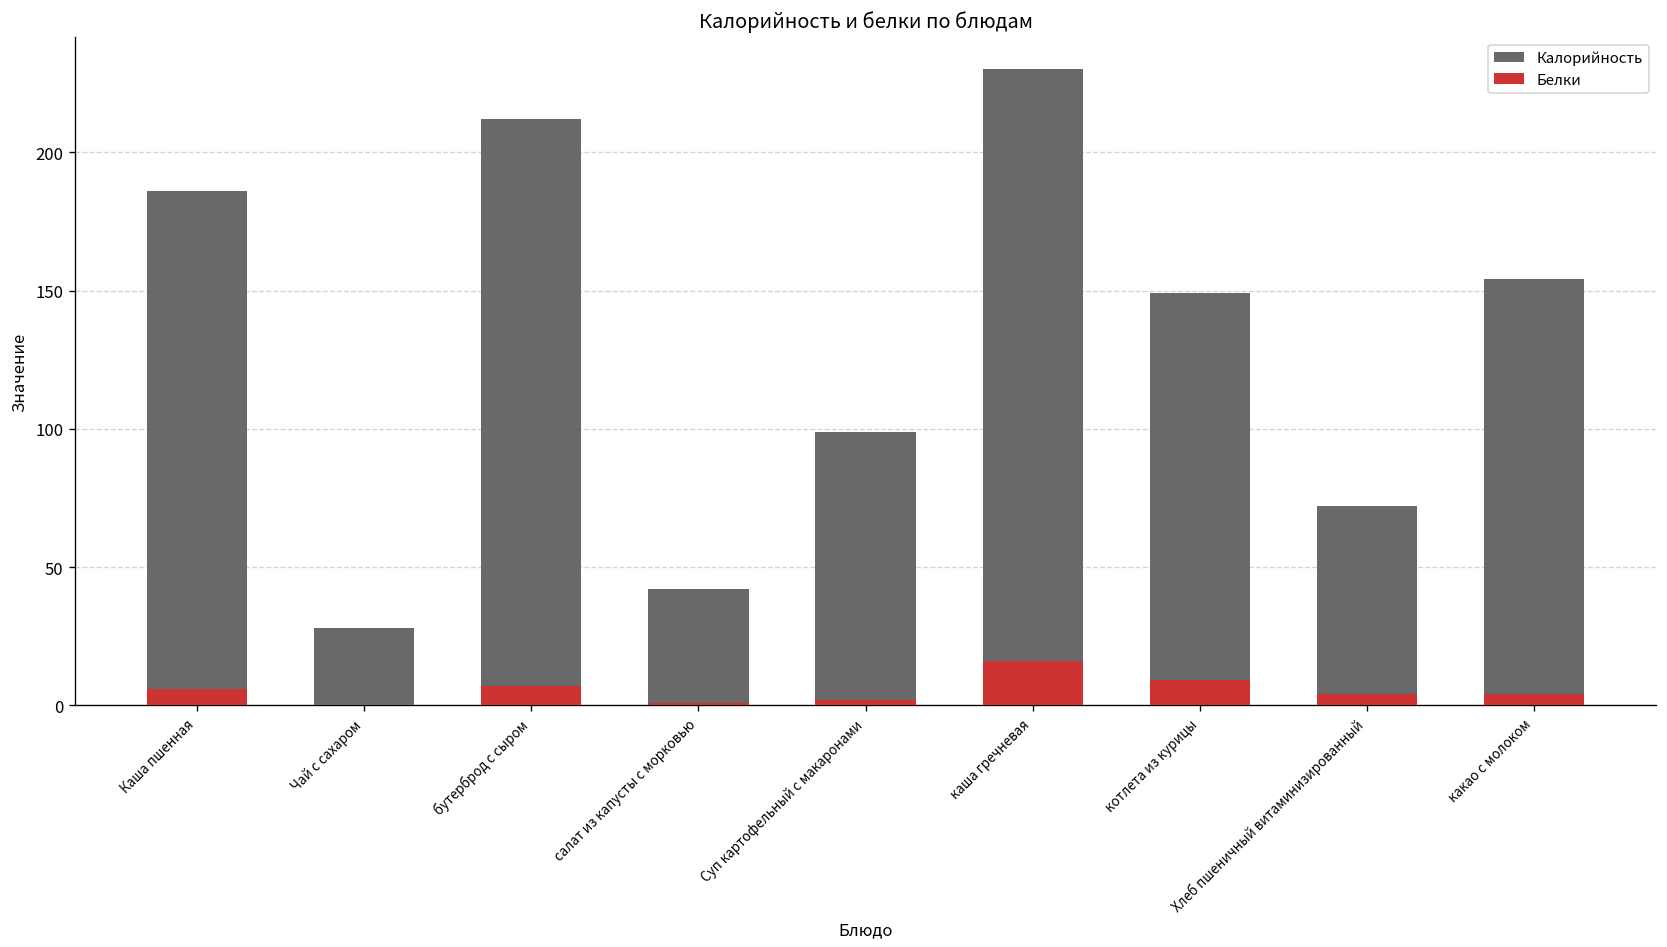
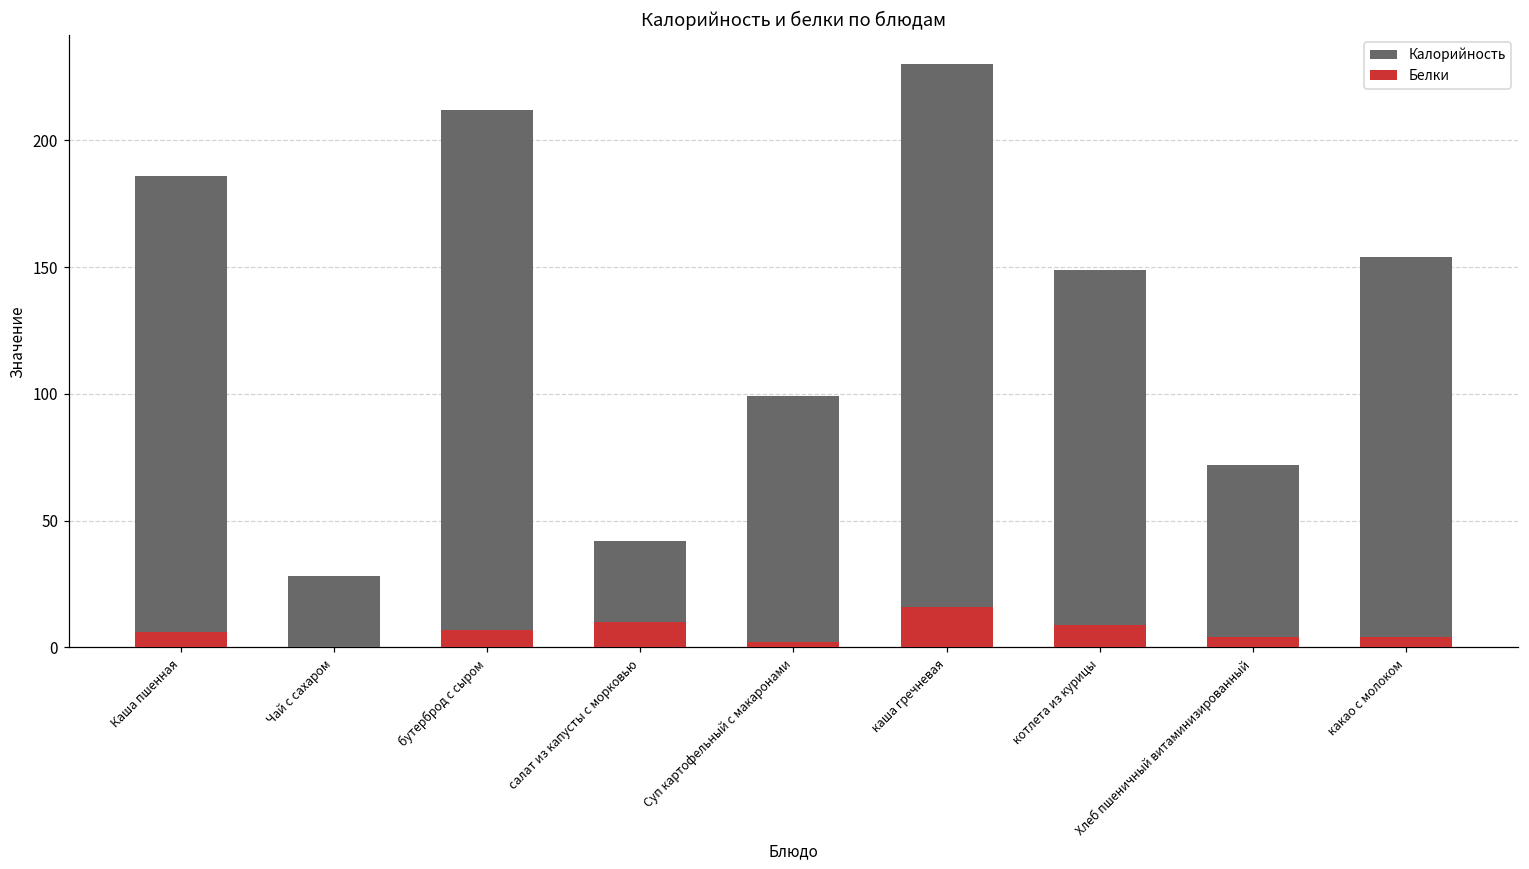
  {
    "Калорийность": {
      "Каша пшенная": 186,
      "Чай с сахаром": 28,
      "бутерброд с сыром": 212,
      "салат из капусты с морковью": 42,
      "Суп картофельный с макаронами": 99,
      "каша гречневая": 230,
      "котлета из курицы": 149,
      "Хлеб пшеничный витаминизированный": 72,
      "какао с молоком": 154
    },
    "Белки": {
      "Чай с сахаром": 0,
-     "салат из капусты с морковью": 1
+     "салат из капусты с морковью": 10
    }
  }
